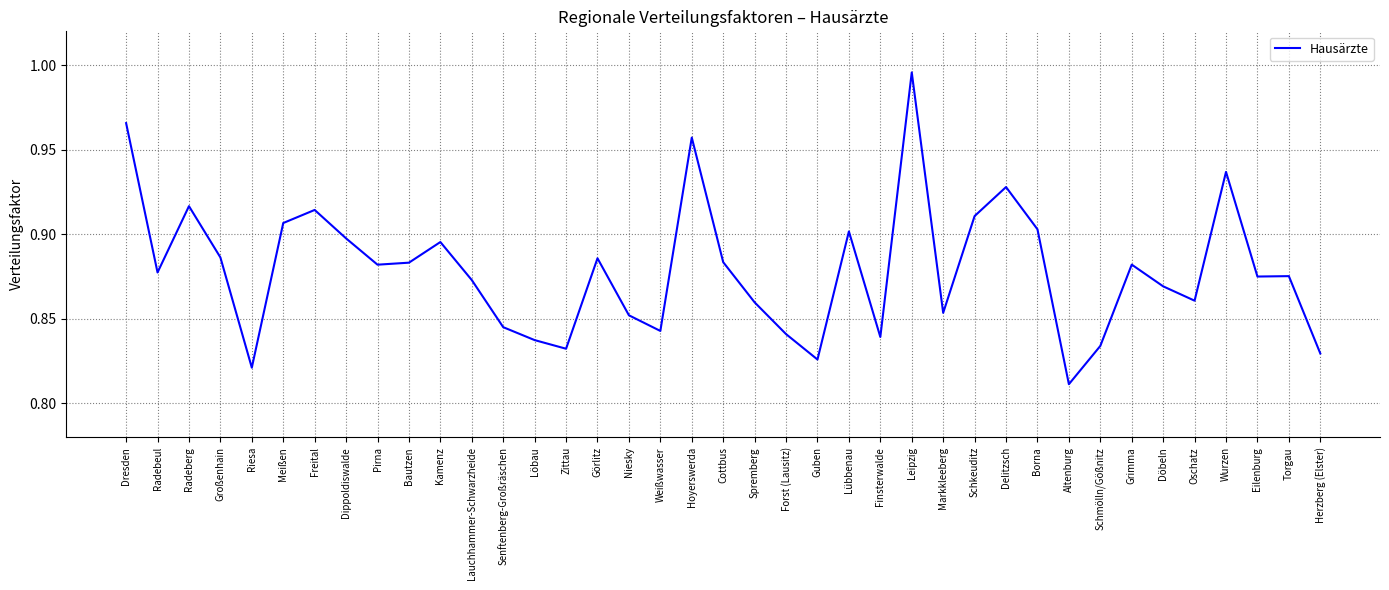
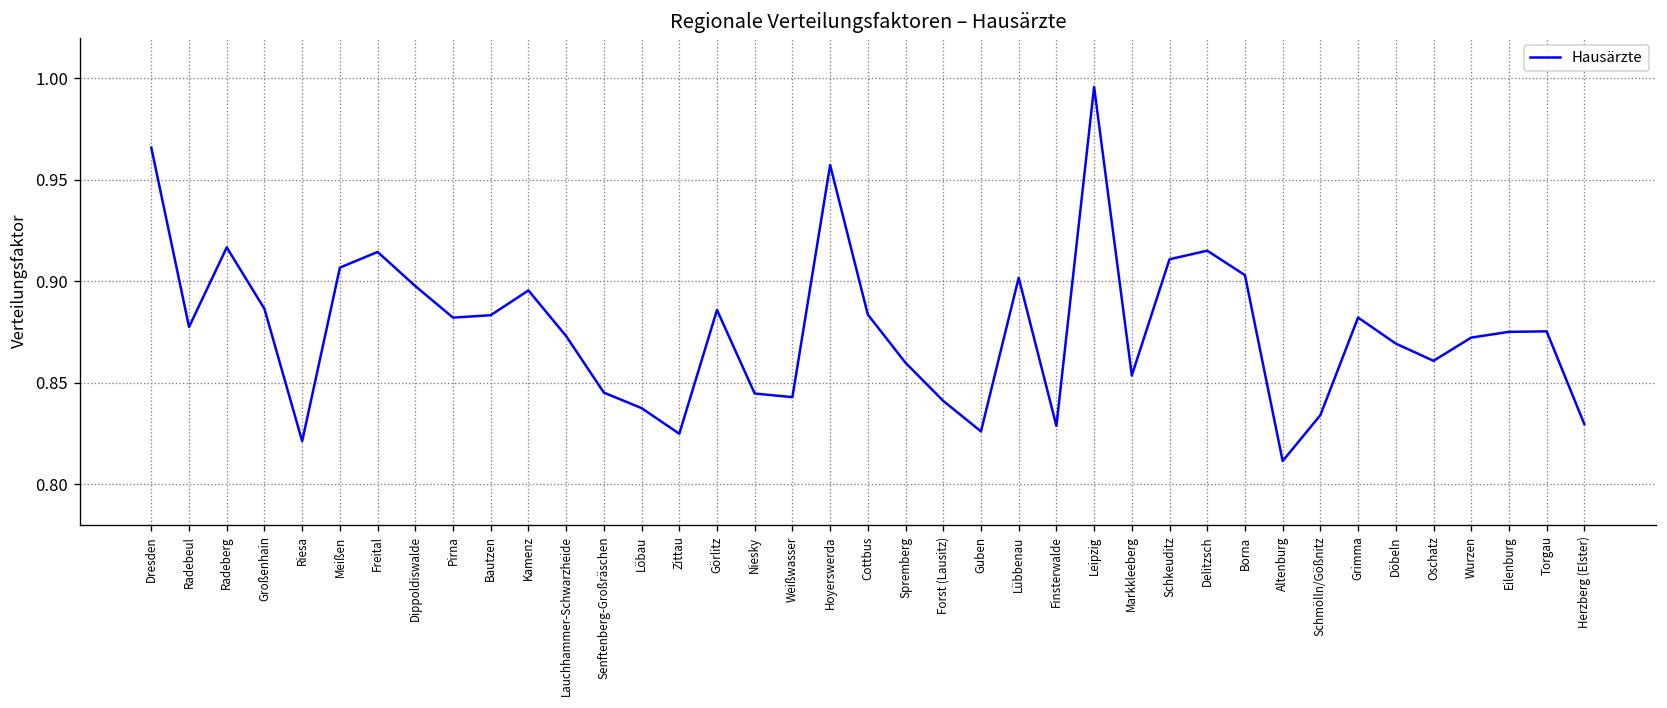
  {
    "Dresden": 0.966,
    "Radebeul": 0.877,
    "Radeberg": 0.917,
    "Großenhain": 0.886,
    "Riesa": 0.821,
    "Meißen": 0.907,
    "Freital": 0.914,
    "Dippoldiswalde": 0.898,
    "Pirna": 0.882,
    "Bautzen": 0.883,
    "Kamenz": 0.895,
    "Lauchhammer-Schwarzheide": 0.873,
    "Senftenberg-Großräschen": 0.845,
    "Löbau": 0.837,
-   "Zittau": 0.832,
+   "Zittau": 0.825,
    "Görlitz": 0.886,
-   "Niesky": 0.852,
+   "Niesky": 0.845,
    "Weißwasser": 0.843,
    "Hoyerswerda": 0.957,
    "Cottbus": 0.884,
    "Spremberg": 0.860,
    "Forst (Lausitz)": 0.841,
    "Guben": 0.826,
    "Lübbenau": 0.902,
-   "Finsterwalde": 0.839,
+   "Finsterwalde": 0.829,
    "Leipzig": 0.996,
    "Markkleeberg": 0.854,
    "Schkeuditz": 0.911,
-   "Delitzsch": 0.928,
+   "Delitzsch": 0.915,
    "Borna": 0.903,
    "Altenburg": 0.811,
    "Schmölln/Gößnitz": 0.834,
    "Grimma": 0.882,
    "Döbeln": 0.869,
    "Oschatz": 0.861,
-   "Wurzen": 0.937,
+   "Wurzen": 0.872,
    "Eilenburg": 0.875,
    "Torgau": 0.875,
    "Herzberg (Elster)": 0.830
  }
